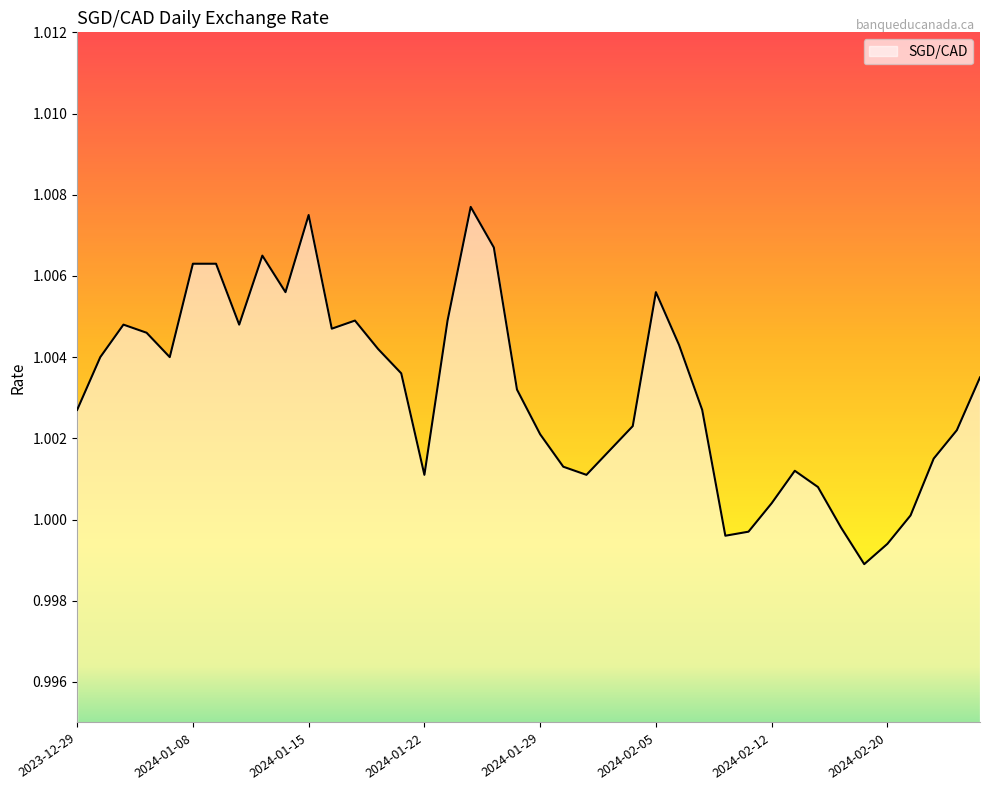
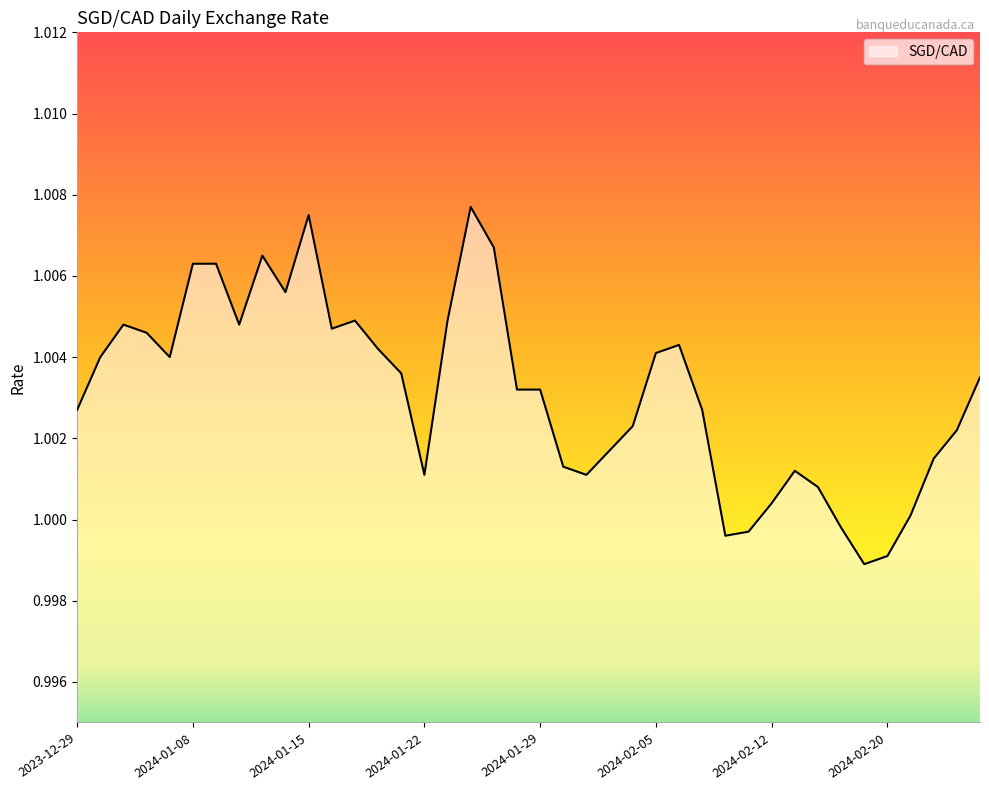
  {
    "2023-12-29": 1.0027,
    "2024-01-08": 1.0063,
    "2024-01-15": 1.0075,
    "2024-01-22": 1.0011,
-   "2024-01-29": 1.0021,
-   "2024-02-05": 1.0056,
+   "2024-01-29": 1.0032,
+   "2024-02-05": 1.0041,
    "2024-02-12": 1.0004,
-   "2024-02-20": 0.9994
+   "2024-02-20": 0.9991
  }
